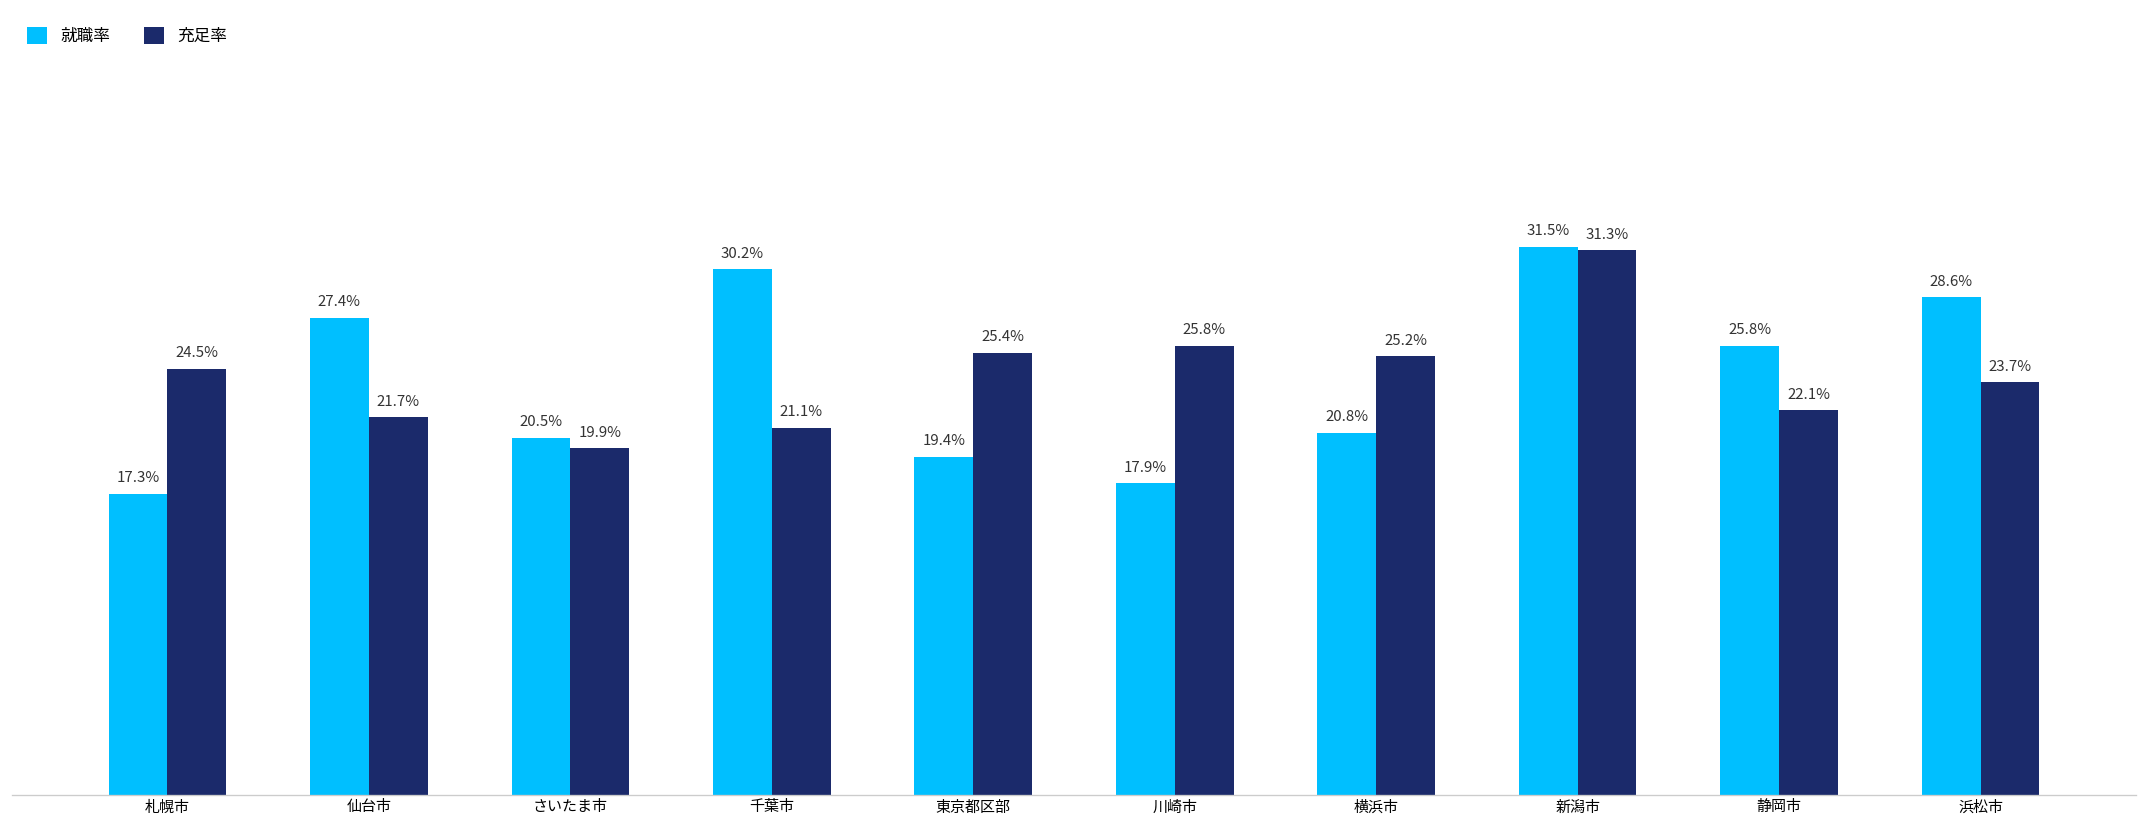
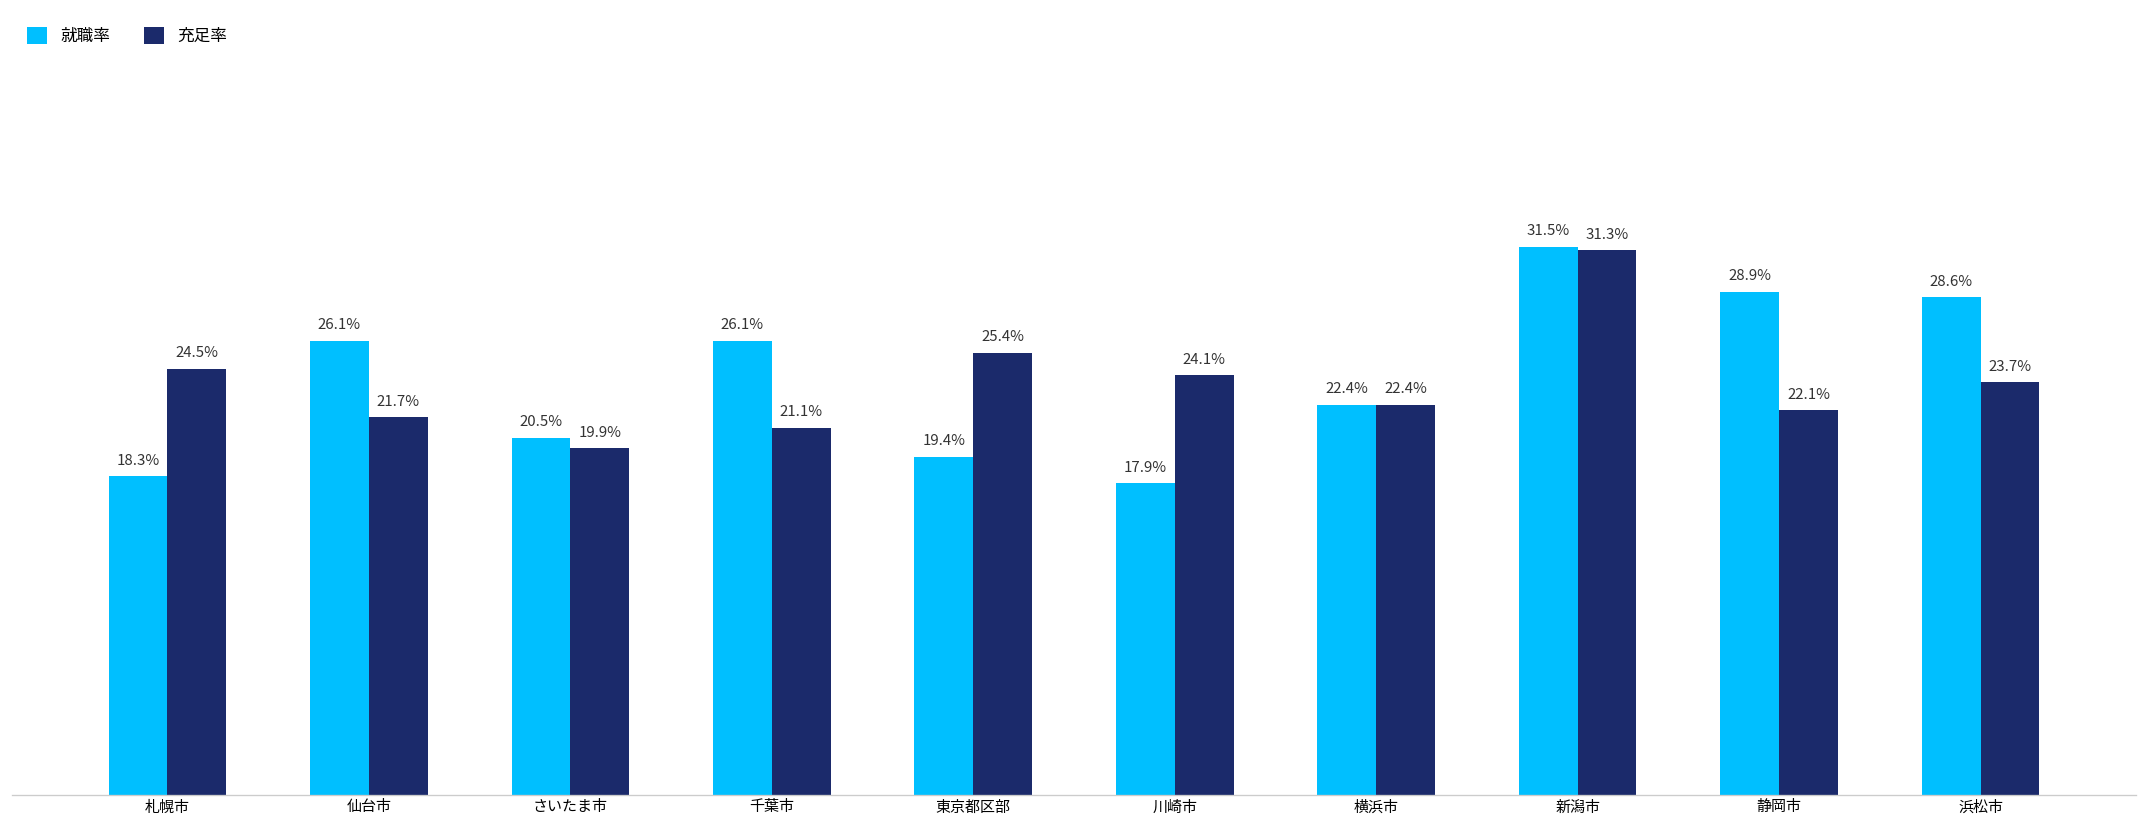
  {
    "就職率": {
-     "札幌市": "17.3%",
-     "仙台市": "27.4%",
+     "札幌市": "18.3%",
+     "仙台市": "26.1%",
      "さいたま市": "20.5%",
-     "千葉市": "30.2%",
+     "千葉市": "26.1%",
      "東京都区部": "19.4%",
      "川崎市": "17.9%",
-     "横浜市": "20.8%",
+     "横浜市": "22.4%",
      "新潟市": "31.5%",
-     "静岡市": "25.8%",
+     "静岡市": "28.9%",
      "浜松市": "28.6%"
    },
    "充足率": {
      "札幌市": "24.5%",
      "仙台市": "21.7%",
      "さいたま市": "19.9%",
      "千葉市": "21.1%",
      "東京都区部": "25.4%",
-     "川崎市": "25.8%",
-     "横浜市": "25.2%",
+     "川崎市": "24.1%",
+     "横浜市": "22.4%",
      "新潟市": "31.3%",
      "静岡市": "22.1%",
      "浜松市": "23.7%"
    }
  }
